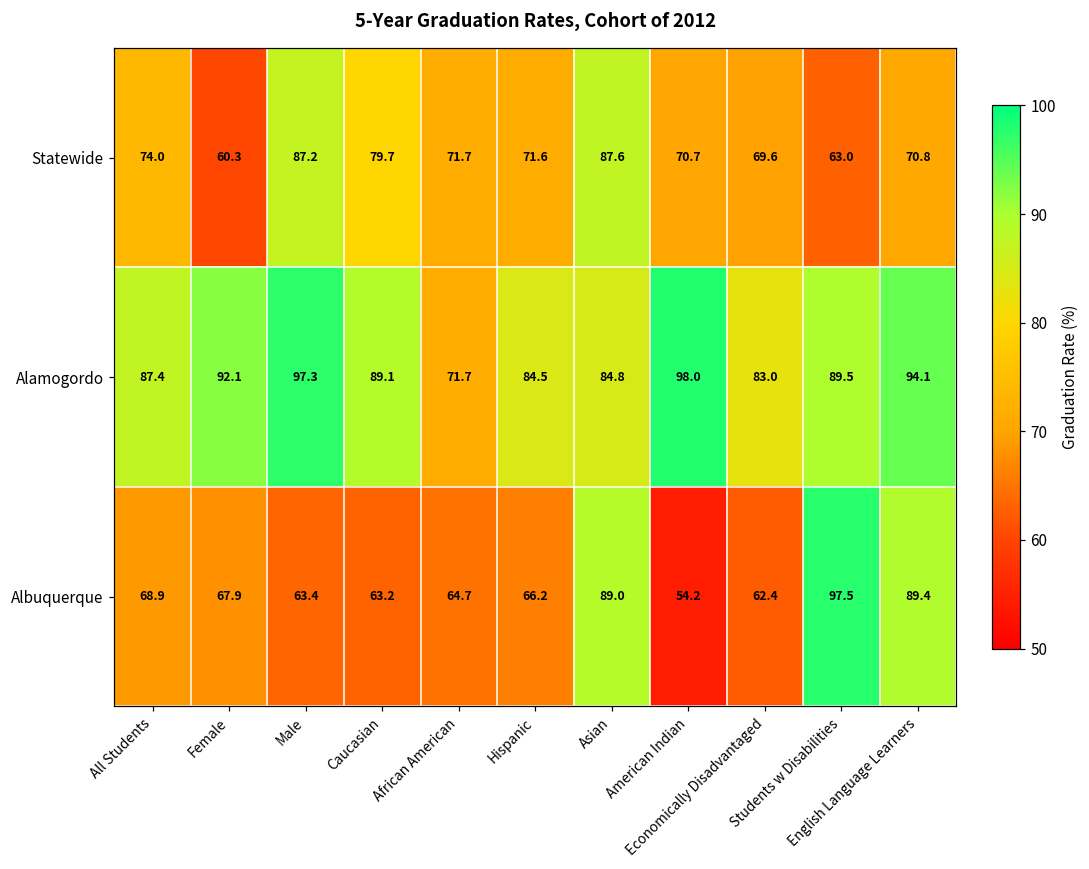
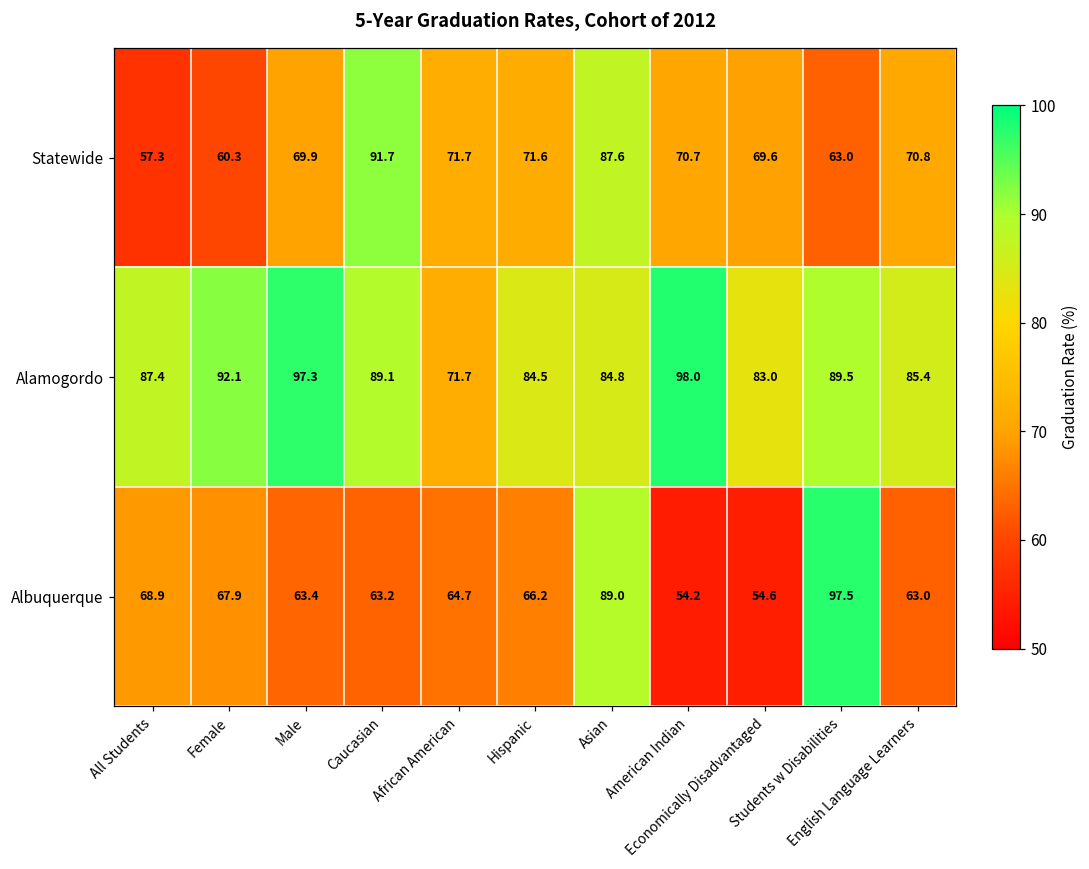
  {
    "Statewide": {
-     "All Students": 74.0,
+     "All Students": 57.3,
      "Female": 60.3,
-     "Male": 87.2,
-     "Caucasian": 79.7,
+     "Male": 69.9,
+     "Caucasian": 91.7,
      "African American": 71.7,
      "Hispanic": 71.6,
      "Asian": 87.6,
      "American Indian": 70.7,
      "Economically Disadvantaged": 69.6,
      "Students w Disabilities": 63.0,
      "English Language Learners": 70.8
    },
    "Alamogordo": {
      "All Students": 87.4,
      "Female": 92.1,
      "Male": 97.3,
      "Caucasian": 89.1,
      "African American": 71.7,
      "Hispanic": 84.5,
      "Asian": 84.8,
      "American Indian": 98.0,
      "Economically Disadvantaged": 83.0,
      "Students w Disabilities": 89.5,
-     "English Language Learners": 94.1
+     "English Language Learners": 85.4
    },
    "Albuquerque": {
      "All Students": 68.9,
      "Female": 67.9,
      "Male": 63.4,
      "Caucasian": 63.2,
      "African American": 64.7,
      "Hispanic": 66.2,
      "Asian": 89.0,
      "American Indian": 54.2,
-     "Economically Disadvantaged": 62.4,
+     "Economically Disadvantaged": 54.6,
      "Students w Disabilities": 97.5,
-     "English Language Learners": 89.4
+     "English Language Learners": 63.0
    }
  }
